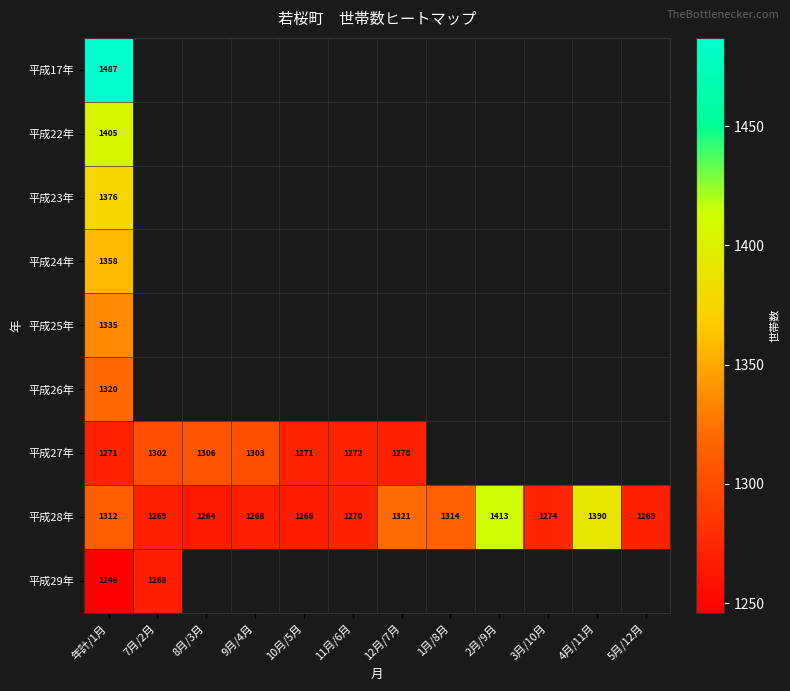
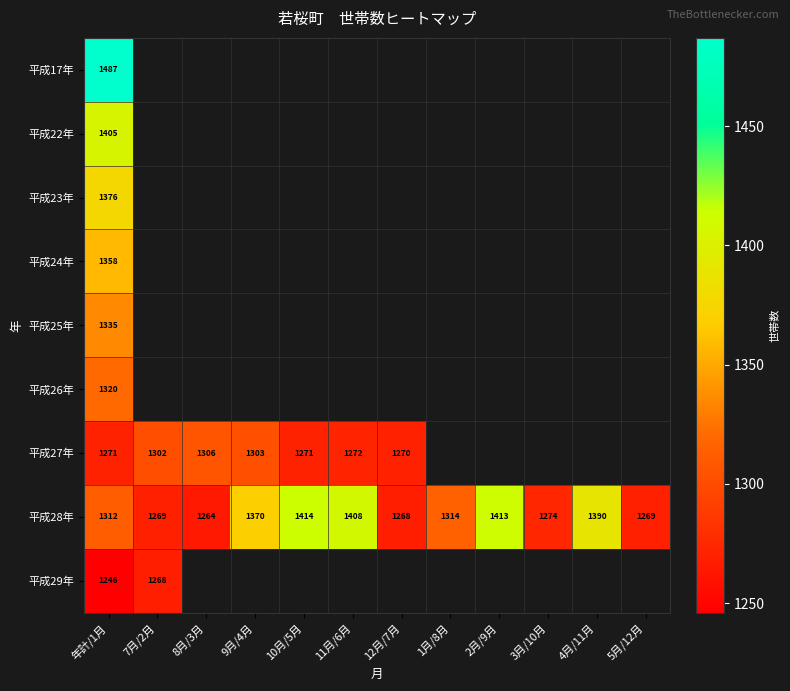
  {
    "平成17年": {
      "年計/1月": 1487
    },
    "平成22年": {
      "年計/1月": 1405
    },
    "平成23年": {
      "年計/1月": 1376
    },
    "平成24年": {
      "年計/1月": 1358
    },
    "平成25年": {
      "年計/1月": 1335
    },
    "平成26年": {
      "年計/1月": 1320
    },
    "平成27年": {
      "年計/1月": 1271,
      "7月/2月": 1302,
      "8月/3月": 1306,
      "9月/4月": 1303,
      "10月/5月": 1271,
      "11月/6月": 1272,
      "12月/7月": 1270
    },
    "平成28年": {
      "年計/1月": 1312,
      "7月/2月": 1269,
      "8月/3月": 1264,
-     "9月/4月": 1268,
-     "10月/5月": 1266,
-     "11月/6月": 1270,
-     "12月/7月": 1321,
+     "9月/4月": 1370,
+     "10月/5月": 1414,
+     "11月/6月": 1408,
+     "12月/7月": 1268,
      "1月/8月": 1314,
      "2月/9月": 1413,
      "3月/10月": 1274,
      "4月/11月": 1390,
      "5月/12月": 1269
    },
    "平成29年": {
      "年計/1月": 1246,
      "7月/2月": 1268
    }
  }
